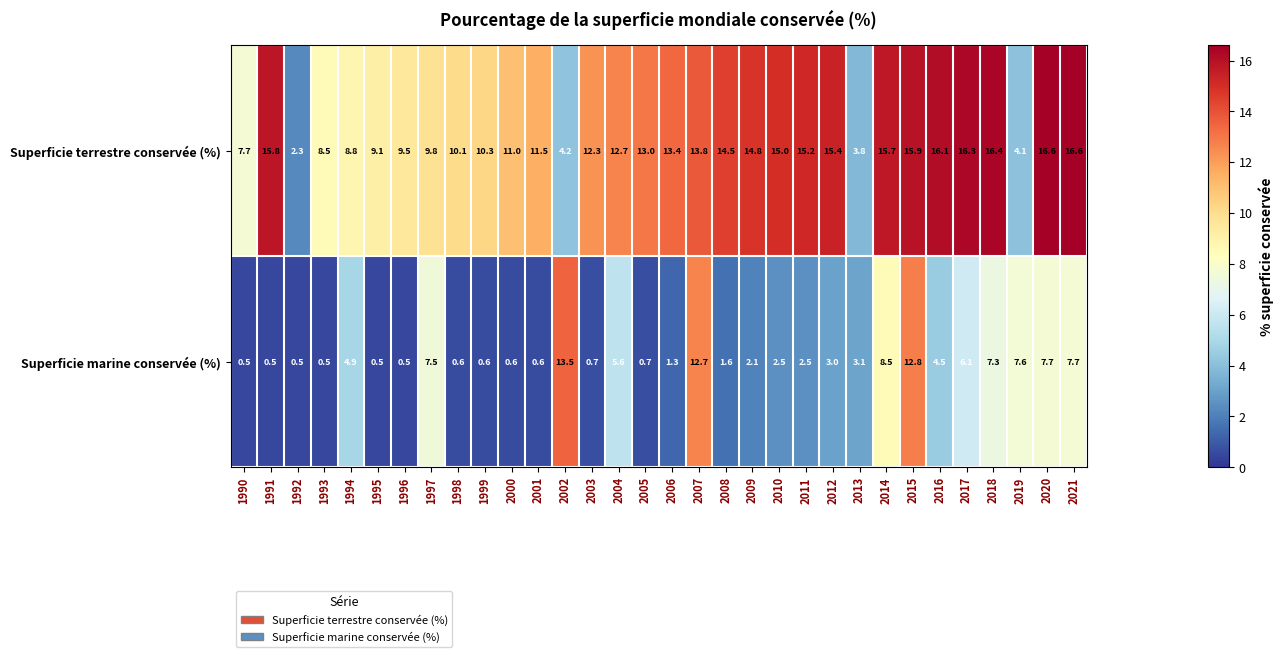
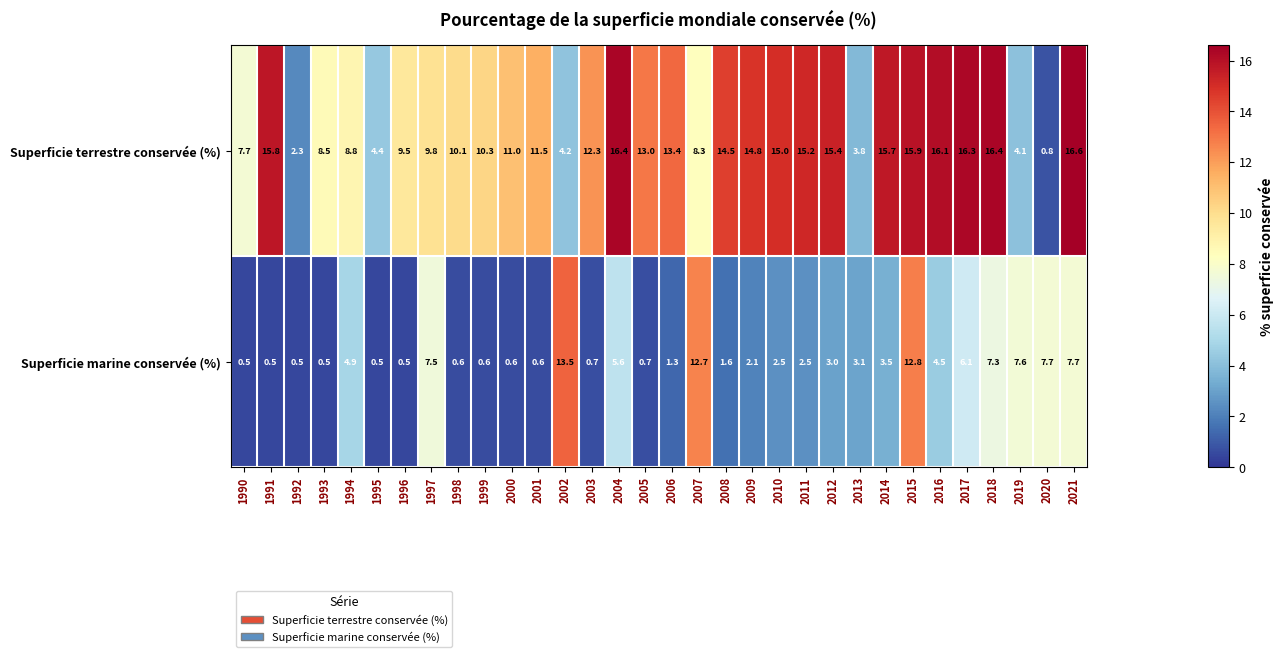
  {
    "Superficie terrestre conservée (%)": {
      "1990": 7.7,
      "1991": 15.8,
      "1992": 2.3,
      "1993": 8.5,
      "1994": 8.8,
-     "1995": 9.1,
+     "1995": 4.4,
      "1996": 9.5,
      "1997": 9.8,
      "1998": 10.1,
      "1999": 10.3,
      "2000": 11.0,
      "2001": 11.5,
      "2002": 4.2,
      "2003": 12.3,
-     "2004": 12.7,
+     "2004": 16.4,
      "2005": 13.0,
      "2006": 13.4,
-     "2007": 13.8,
+     "2007": 8.3,
      "2008": 14.5,
      "2009": 14.8,
      "2010": 15.0,
      "2011": 15.2,
      "2012": 15.4,
      "2013": 3.8,
      "2014": 15.7,
      "2015": 15.9,
      "2016": 16.1,
      "2017": 16.3,
      "2018": 16.4,
      "2019": 4.1,
-     "2020": 16.6,
+     "2020": 0.8,
      "2021": 16.6
    },
    "Superficie marine conservée (%)": {
      "1990": 0.5,
      "1991": 0.5,
      "1992": 0.5,
      "1993": 0.5,
      "1994": 4.9,
      "1995": 0.5,
      "1996": 0.5,
      "1997": 7.5,
      "1998": 0.6,
      "1999": 0.6,
      "2000": 0.6,
      "2001": 0.6,
      "2002": 13.5,
      "2003": 0.7,
      "2004": 5.6,
      "2005": 0.7,
      "2006": 1.3,
      "2007": 12.7,
      "2008": 1.6,
      "2009": 2.1,
      "2010": 2.5,
      "2011": 2.5,
      "2012": 3.0,
      "2013": 3.1,
-     "2014": 8.5,
+     "2014": 3.5,
      "2015": 12.8,
      "2016": 4.5,
      "2017": 6.1,
      "2018": 7.3,
      "2019": 7.6,
      "2020": 7.7,
      "2021": 7.7
    }
  }
